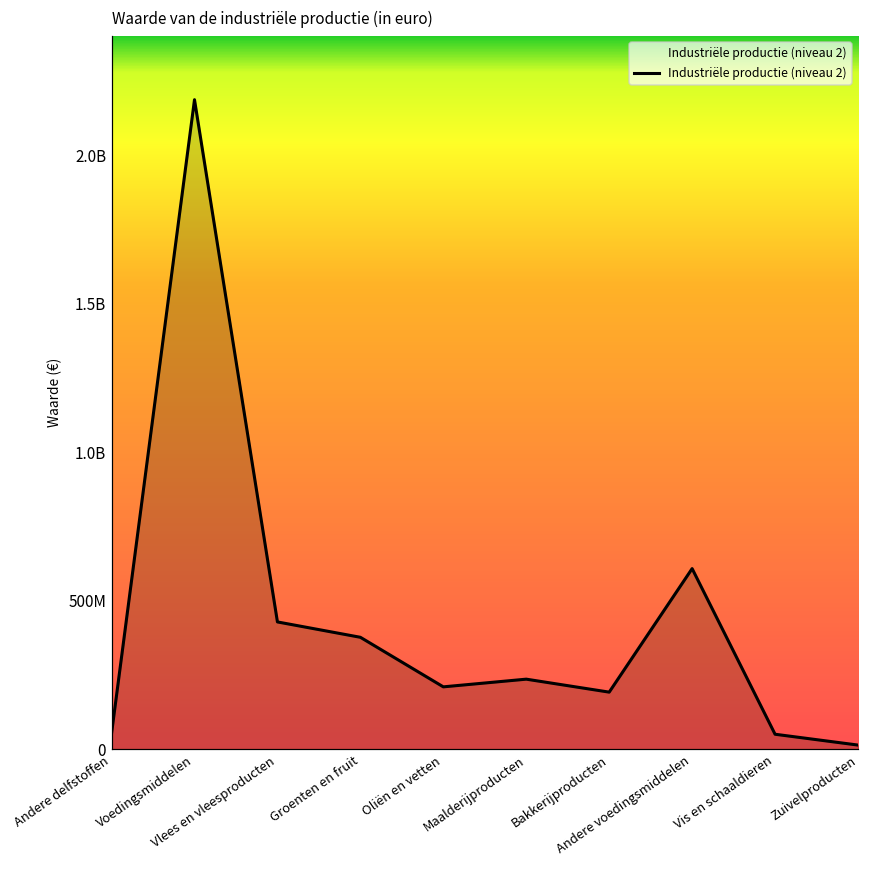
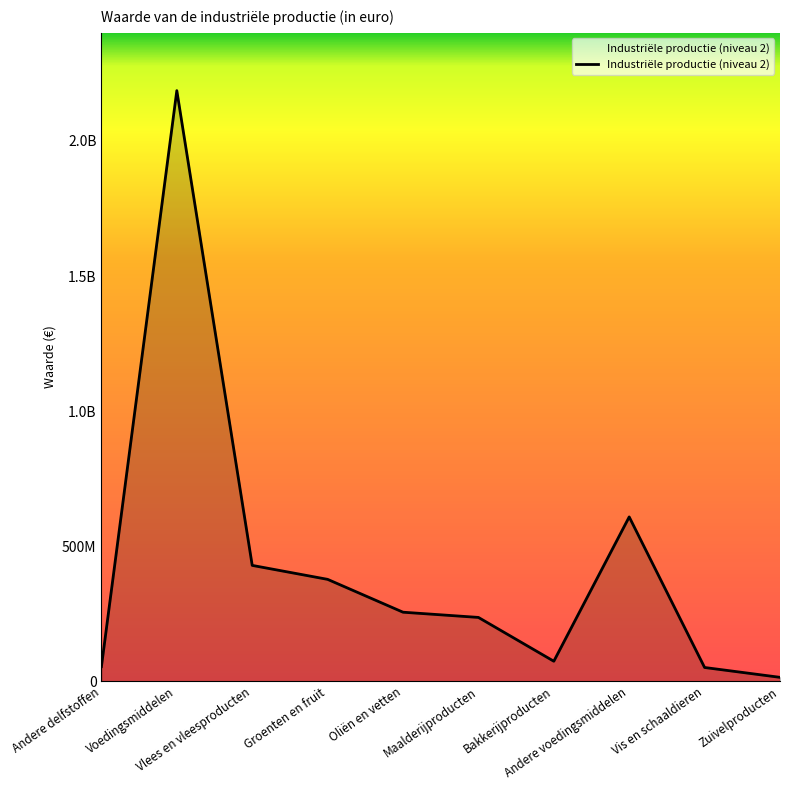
  {
    "Andere delfstoffen": 50000000,
    "Voedingsmiddelen": 2190000000,
    "Vlees en vleesproducten": 430000000,
    "Groenten en fruit": 380000000,
-   "Oliën en vetten": 210000000,
+   "Oliën en vetten": 260000000,
    "Maalderijproducten": 240000000,
-   "Bakkerijproducten": 190000000,
+   "Bakkerijproducten": 70000000,
    "Andere voedingsmiddelen": 610000000,
    "Vis en schaaldieren": 50000000,
    "Zuivelproducten": 10000000
  }
